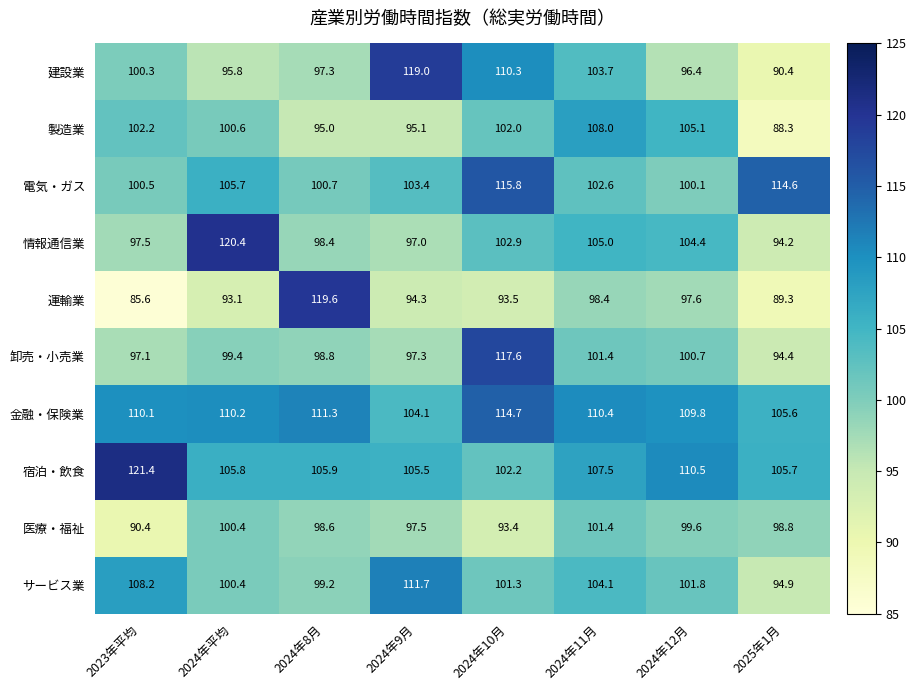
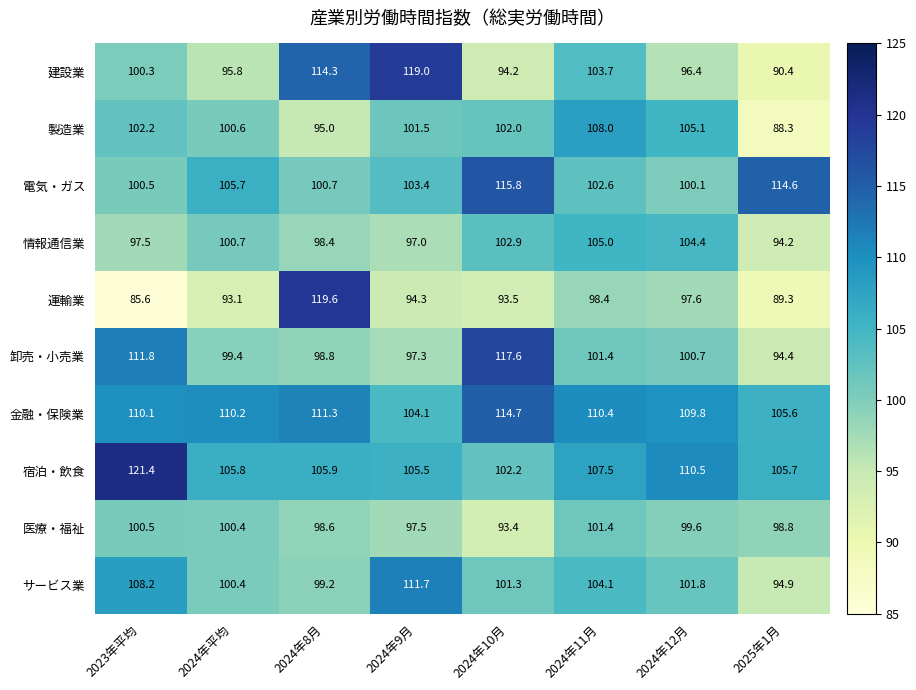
  {
    "建設業": {
      "2023年平均": 100.3,
      "2024年平均": 95.8,
-     "2024年8月": 97.3,
+     "2024年8月": 114.3,
      "2024年9月": 119.0,
-     "2024年10月": 110.3,
+     "2024年10月": 94.2,
      "2024年11月": 103.7,
      "2024年12月": 96.4,
      "2025年1月": 90.4
    },
    "製造業": {
      "2023年平均": 102.2,
      "2024年平均": 100.6,
      "2024年8月": 95.0,
-     "2024年9月": 95.1,
+     "2024年9月": 101.5,
      "2024年10月": 102.0,
      "2024年11月": 108.0,
      "2024年12月": 105.1,
      "2025年1月": 88.3
    },
    "電気・ガス": {
      "2023年平均": 100.5,
      "2024年平均": 105.7,
      "2024年8月": 100.7,
      "2024年9月": 103.4,
      "2024年10月": 115.8,
      "2024年11月": 102.6,
      "2024年12月": 100.1,
      "2025年1月": 114.6
    },
    "情報通信業": {
      "2023年平均": 97.5,
-     "2024年平均": 120.4,
+     "2024年平均": 100.7,
      "2024年8月": 98.4,
      "2024年9月": 97.0,
      "2024年10月": 102.9,
      "2024年11月": 105.0,
      "2024年12月": 104.4,
      "2025年1月": 94.2
    },
    "運輸業": {
      "2023年平均": 85.6,
      "2024年平均": 93.1,
      "2024年8月": 119.6,
      "2024年9月": 94.3,
      "2024年10月": 93.5,
      "2024年11月": 98.4,
      "2024年12月": 97.6,
      "2025年1月": 89.3
    },
    "卸売・小売業": {
-     "2023年平均": 97.1,
+     "2023年平均": 111.8,
      "2024年平均": 99.4,
      "2024年8月": 98.8,
      "2024年9月": 97.3,
      "2024年10月": 117.6,
      "2024年11月": 101.4,
      "2024年12月": 100.7,
      "2025年1月": 94.4
    },
    "金融・保険業": {
      "2023年平均": 110.1,
      "2024年平均": 110.2,
      "2024年8月": 111.3,
      "2024年9月": 104.1,
      "2024年10月": 114.7,
      "2024年11月": 110.4,
      "2024年12月": 109.8,
      "2025年1月": 105.6
    },
    "宿泊・飲食": {
      "2023年平均": 121.4,
      "2024年平均": 105.8,
      "2024年8月": 105.9,
      "2024年9月": 105.5,
      "2024年10月": 102.2,
      "2024年11月": 107.5,
      "2024年12月": 110.5,
      "2025年1月": 105.7
    },
    "医療・福祉": {
-     "2023年平均": 90.4,
+     "2023年平均": 100.5,
      "2024年平均": 100.4,
      "2024年8月": 98.6,
      "2024年9月": 97.5,
      "2024年10月": 93.4,
      "2024年11月": 101.4,
      "2024年12月": 99.6,
      "2025年1月": 98.8
    },
    "サービス業": {
      "2023年平均": 108.2,
      "2024年平均": 100.4,
      "2024年8月": 99.2,
      "2024年9月": 111.7,
      "2024年10月": 101.3,
      "2024年11月": 104.1,
      "2024年12月": 101.8,
      "2025年1月": 94.9
    }
  }
